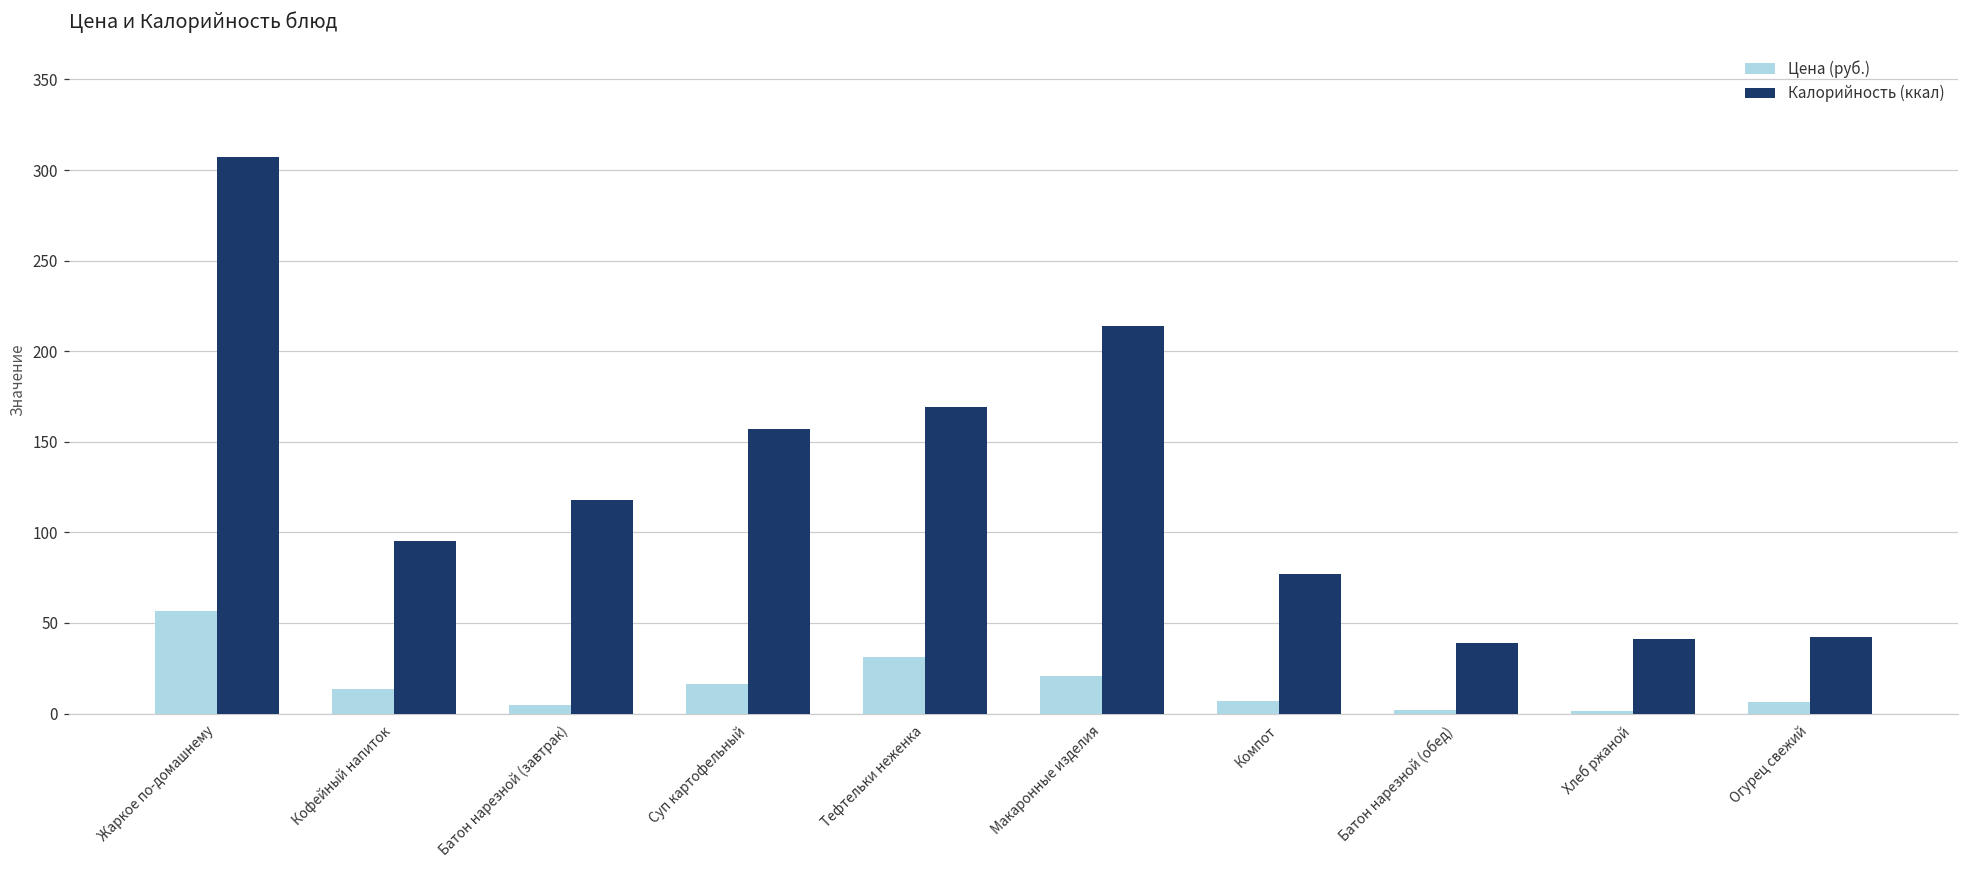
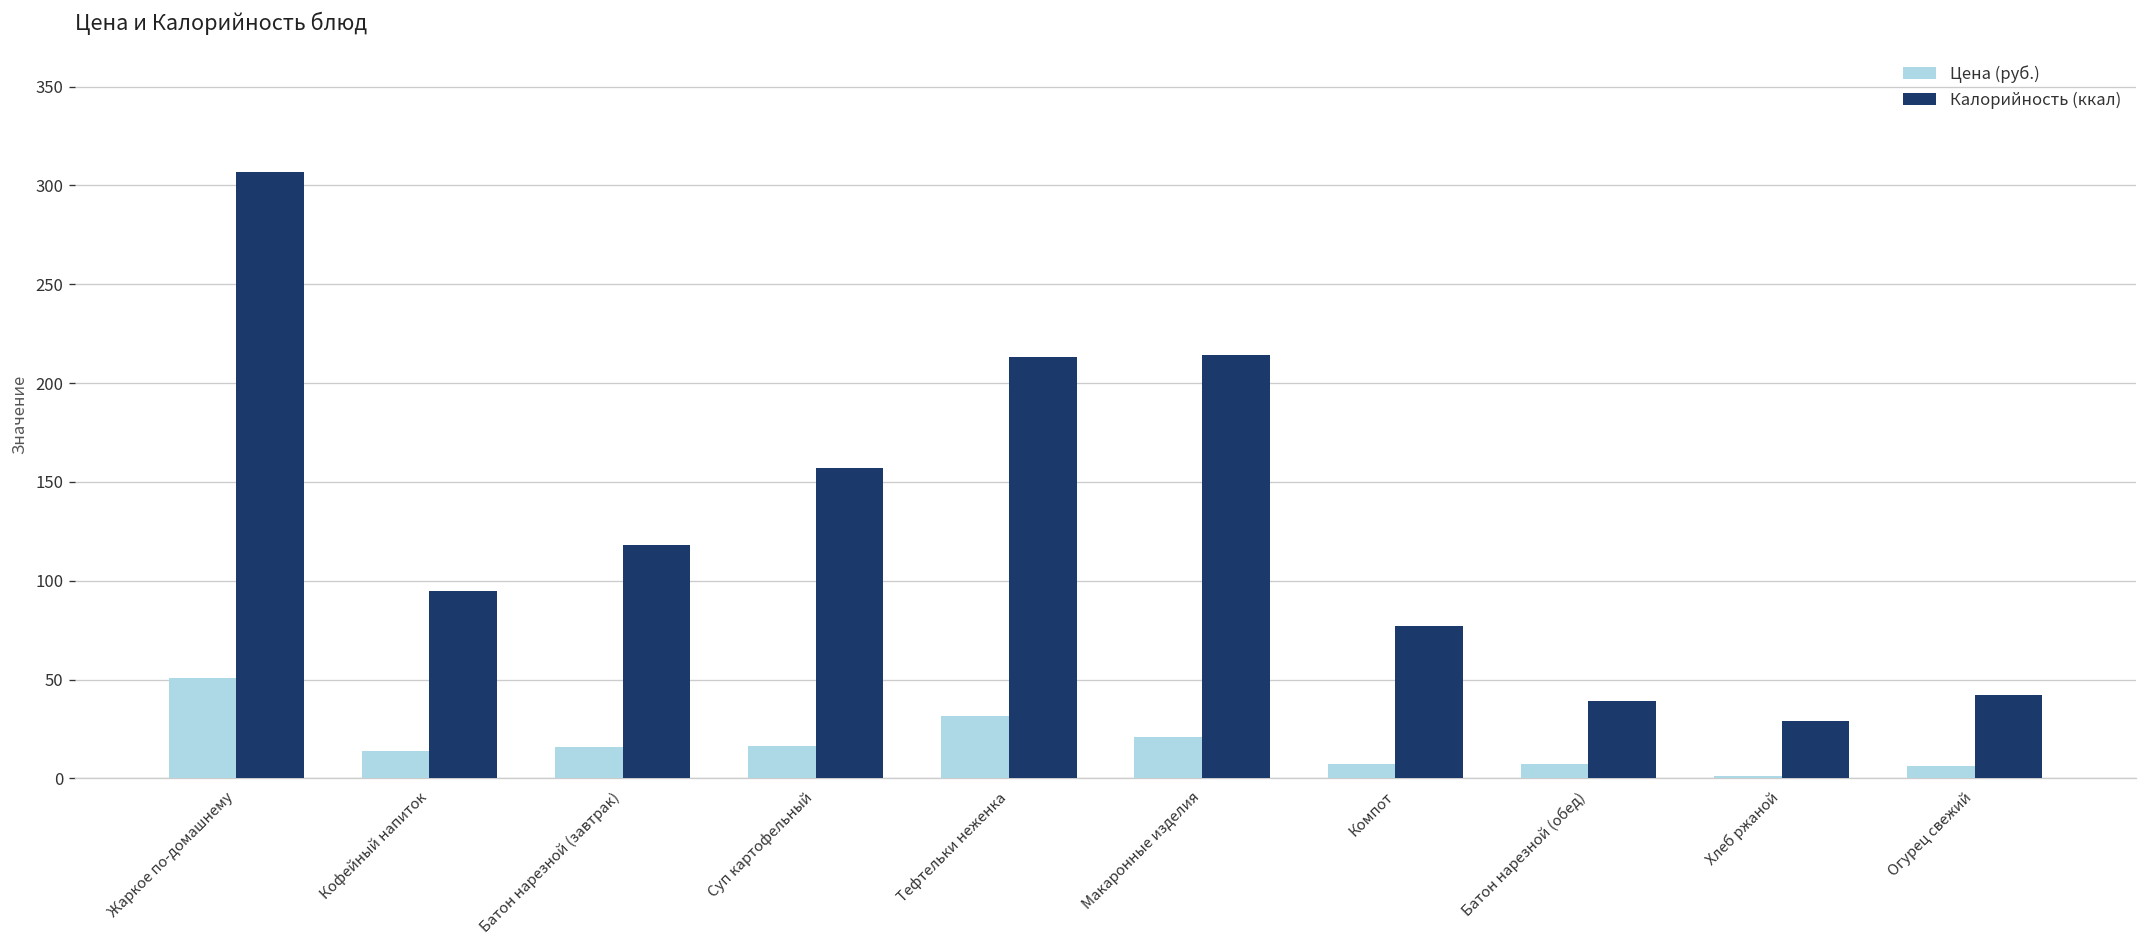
  {
    "Цена (руб.)": {
-     "Жаркое по-домашнему": 56,
+     "Жаркое по-домашнему": 51,
      "Кофейный напиток": 14,
-     "Батон нарезной (завтрак)": 5,
+     "Батон нарезной (завтрак)": 16,
      "Суп картофельный": 16,
      "Тефтельки неженка": 31,
      "Макаронные изделия": 21,
      "Компот": 7,
-     "Батон нарезной (обед)": 2,
+     "Батон нарезной (обед)": 7,
      "Огурец свежий": 6
    },
    "Калорийность (ккал)": {
      "Жаркое по-домашнему": 307,
      "Кофейный напиток": 95,
      "Батон нарезной (завтрак)": 118,
      "Суп картофельный": 157,
-     "Тефтельки неженка": 169,
+     "Тефтельки неженка": 213,
      "Макаронные изделия": 214,
      "Компот": 77,
      "Батон нарезной (обед)": 39,
-     "Хлеб ржаной": 41,
+     "Хлеб ржаной": 29,
      "Огурец свежий": 42
    }
  }
